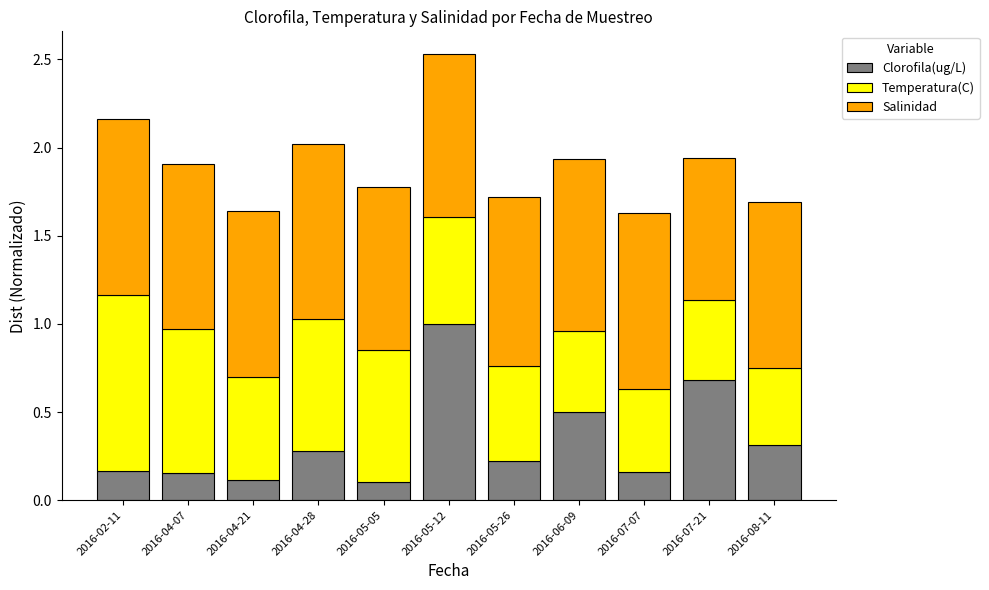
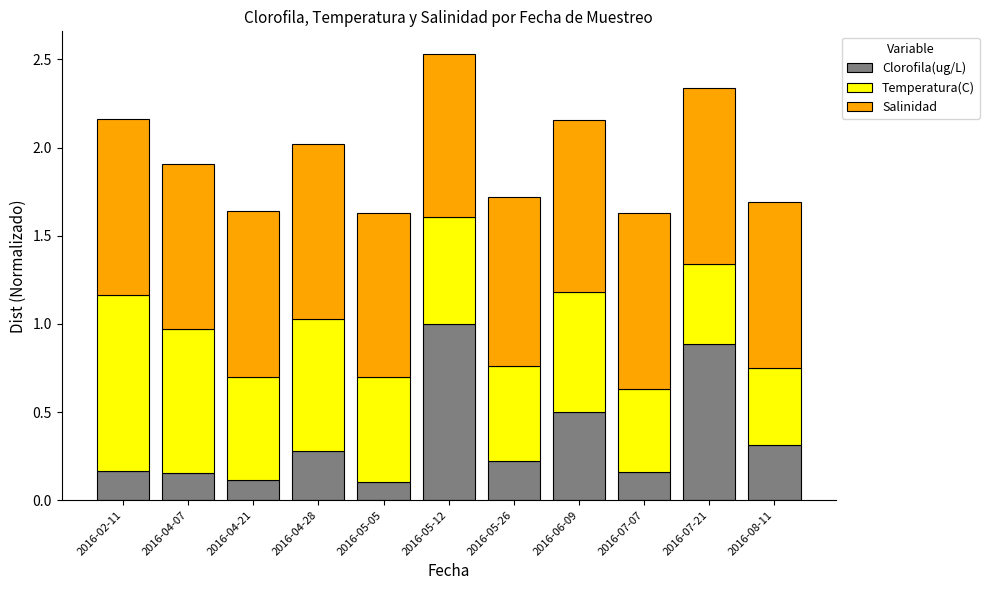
  {
    "Clorofila(ug/L)": {
      "2016-02-11": 0.16,
      "2016-04-07": 0.16,
      "2016-04-21": 0.11,
      "2016-04-28": 0.28,
      "2016-05-05": 0.10,
      "2016-05-12": 1.00,
      "2016-05-26": 0.22,
      "2016-06-09": 0.50,
      "2016-07-07": 0.16,
-     "2016-07-21": 0.68,
+     "2016-07-21": 0.88,
      "2016-08-11": 0.32
    },
    "Temperatura(C)": {
      "2016-02-11": 1.00,
      "2016-04-07": 0.82,
      "2016-04-21": 0.58,
      "2016-04-28": 0.75,
-     "2016-05-05": 0.75,
+     "2016-05-05": 0.60,
      "2016-05-12": 0.61,
      "2016-05-26": 0.54,
-     "2016-06-09": 0.46,
+     "2016-06-09": 0.68,
      "2016-07-07": 0.47,
      "2016-07-21": 0.46,
      "2016-08-11": 0.44
    },
    "Salinidad": {
      "2016-02-11": 1.00,
      "2016-04-07": 0.94,
      "2016-04-21": 0.95,
      "2016-04-28": 0.99,
      "2016-05-05": 0.93,
      "2016-05-12": 0.93,
      "2016-05-26": 0.96,
      "2016-06-09": 0.97,
      "2016-07-07": 1.00,
-     "2016-07-21": 0.80,
+     "2016-07-21": 1.00,
      "2016-08-11": 0.94
    }
  }
